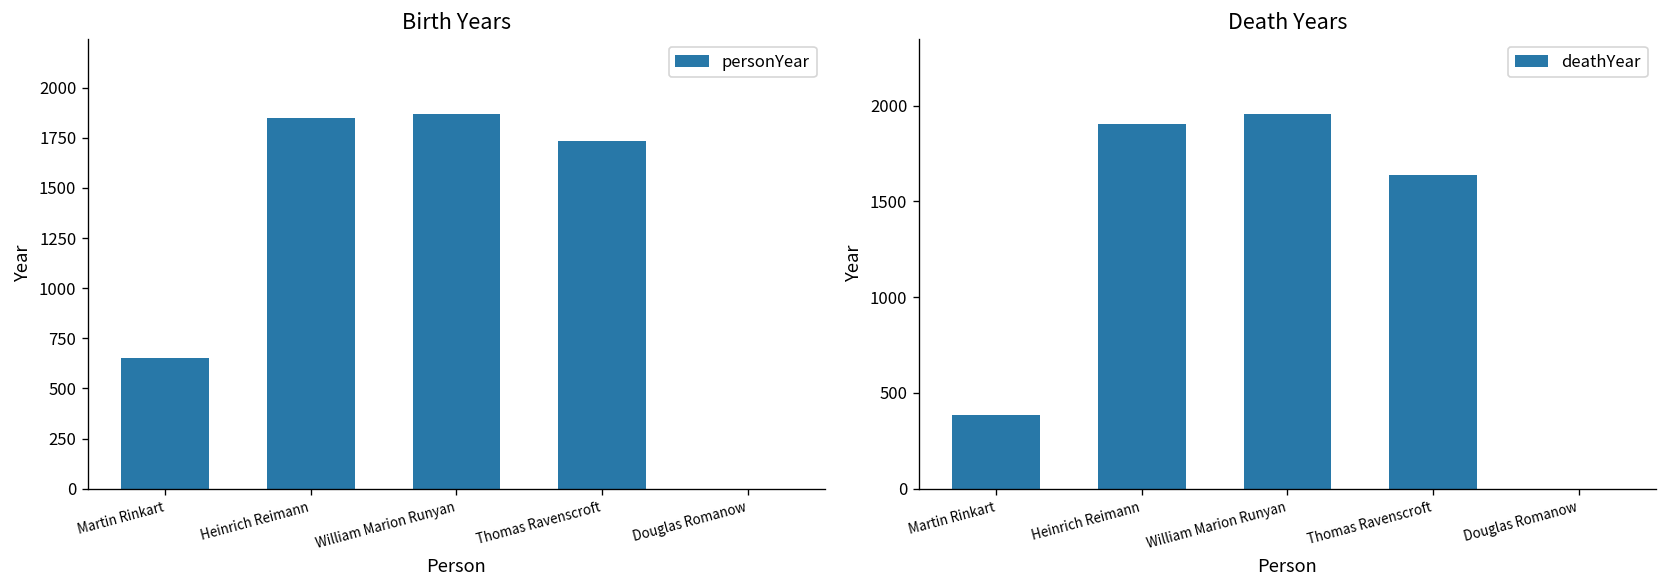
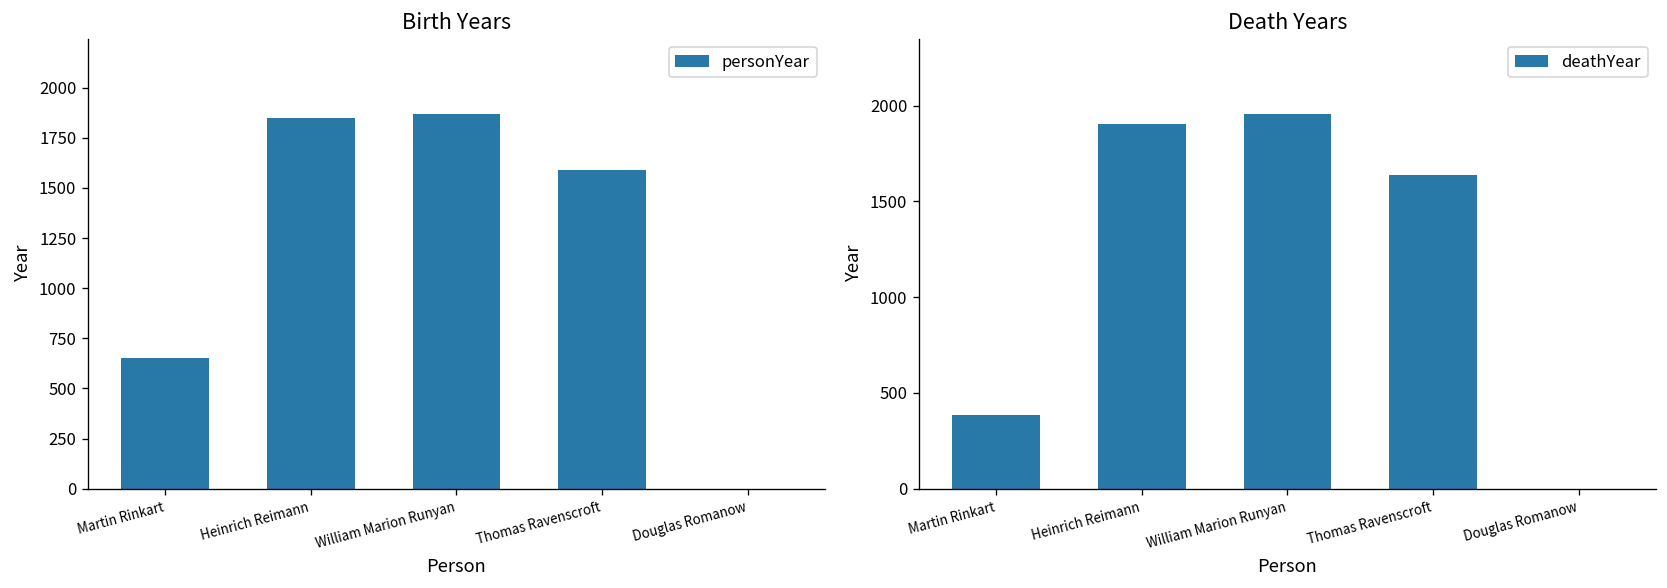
  {
    "Birth Years": {
      "Martin Rinkart": 650,
      "Heinrich Reimann": 1850,
      "William Marion Runyan": 1870,
-     "Thomas Ravenscroft": 1730,
+     "Thomas Ravenscroft": 1590,
      "Douglas Romanow": 0
    },
    "Death Years": {
      "Martin Rinkart": 380,
      "Heinrich Reimann": 1910,
      "William Marion Runyan": 1960,
      "Thomas Ravenscroft": 1640,
      "Douglas Romanow": 0
    }
  }
